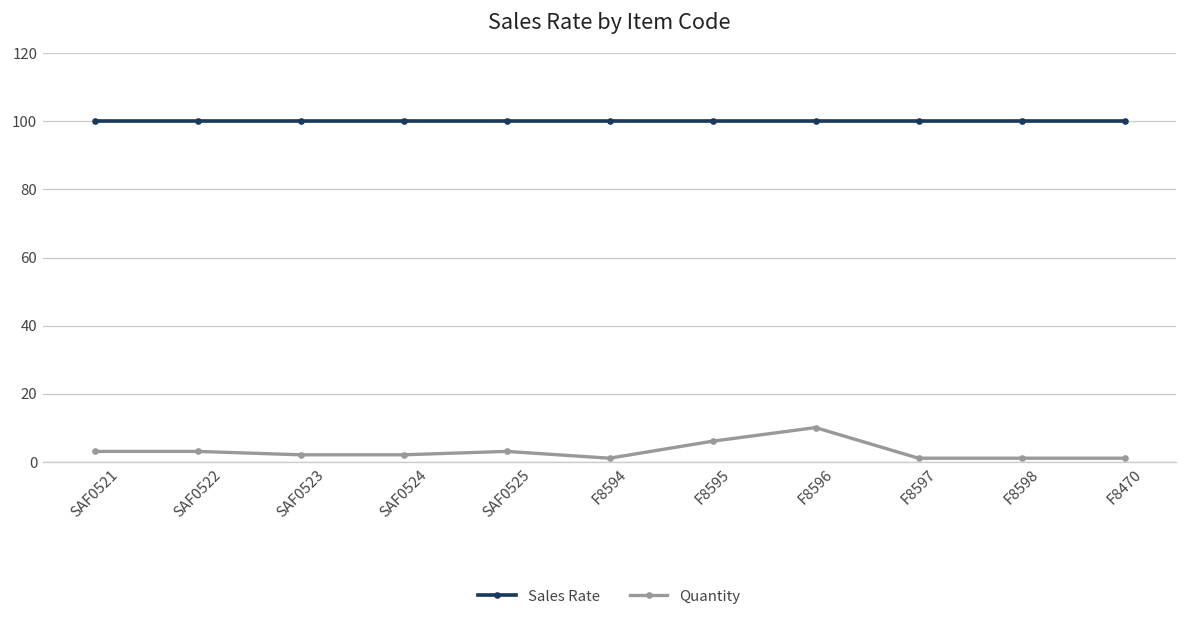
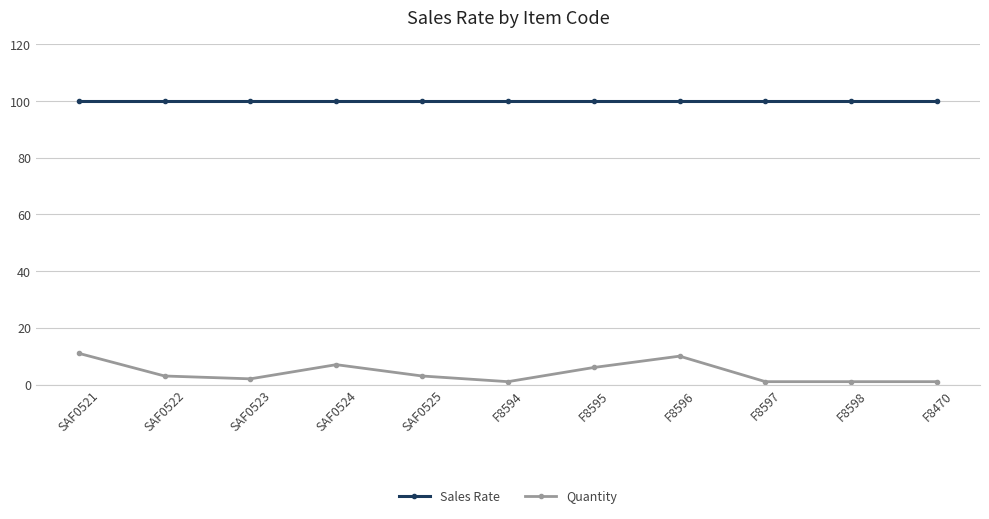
  {
    "Sales Rate": {
      "SAF0521": 100,
      "SAF0522": 100,
      "SAF0523": 100,
      "SAF0524": 100,
      "SAF0525": 100,
      "F8594": 100,
      "F8595": 100,
      "F8596": 100,
      "F8597": 100,
      "F8598": 100,
      "F8470": 100
    },
    "Quantity": {
-     "SAF0521": 3,
+     "SAF0521": 11,
      "SAF0522": 3,
      "SAF0523": 2,
-     "SAF0524": 2,
+     "SAF0524": 7,
      "SAF0525": 3,
      "F8594": 1,
      "F8595": 6,
      "F8596": 10,
      "F8597": 1,
      "F8598": 1,
      "F8470": 1
    }
  }
